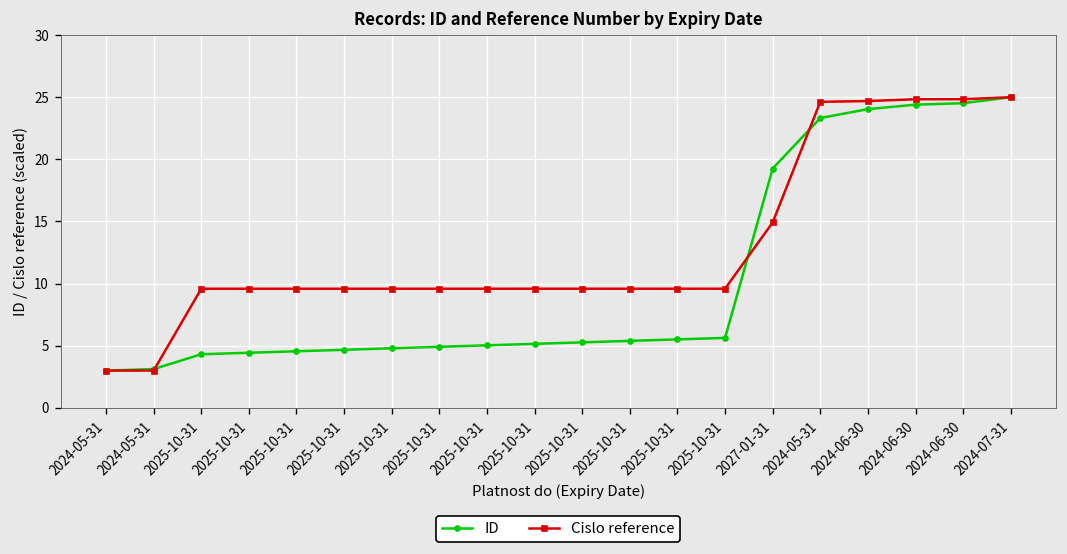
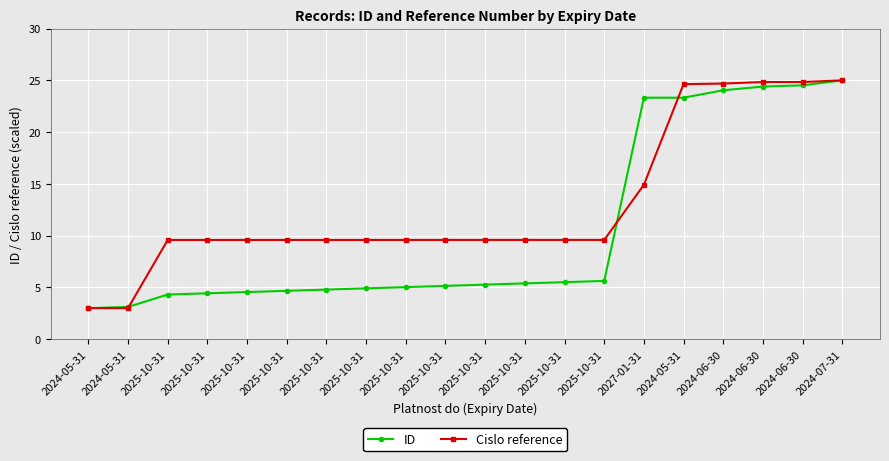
  {
    "ID": {
-     "2027-01-31": 19.3
+     "2027-01-31": 23.3
    },
    "Cislo reference": {
      "2027-01-31": 14.9
    }
  }
